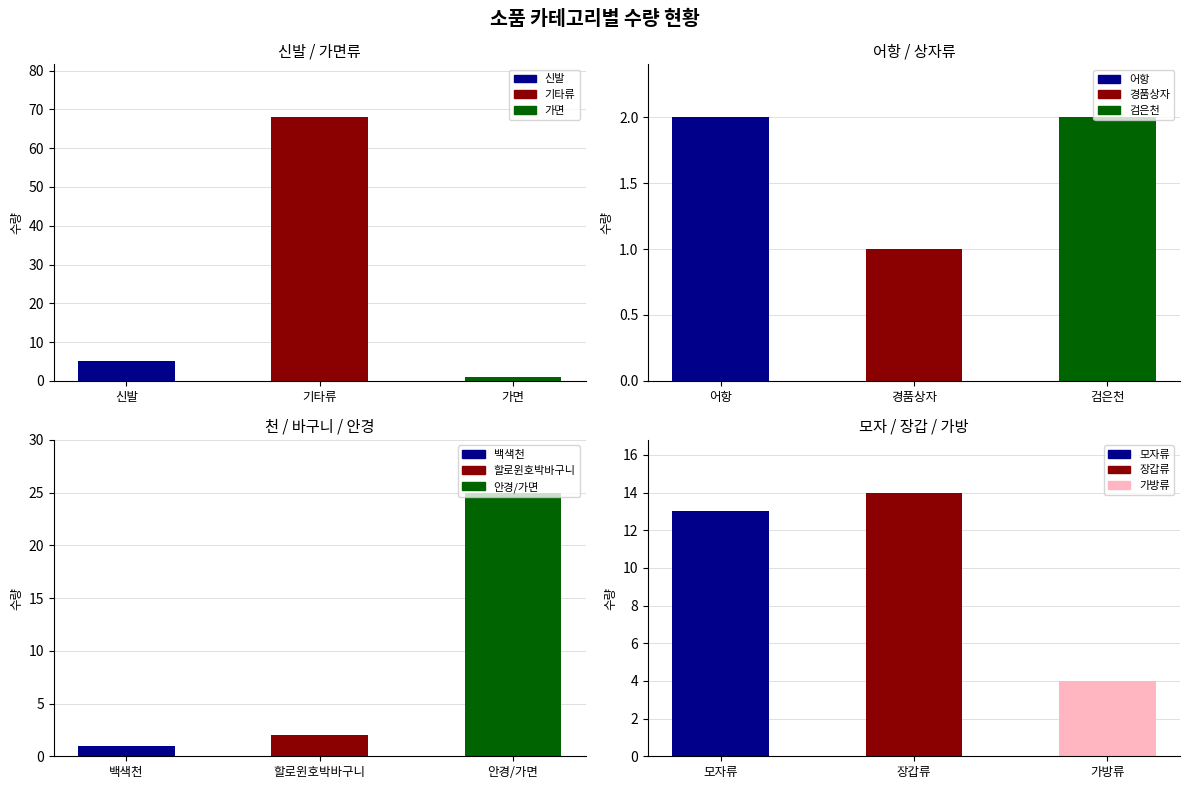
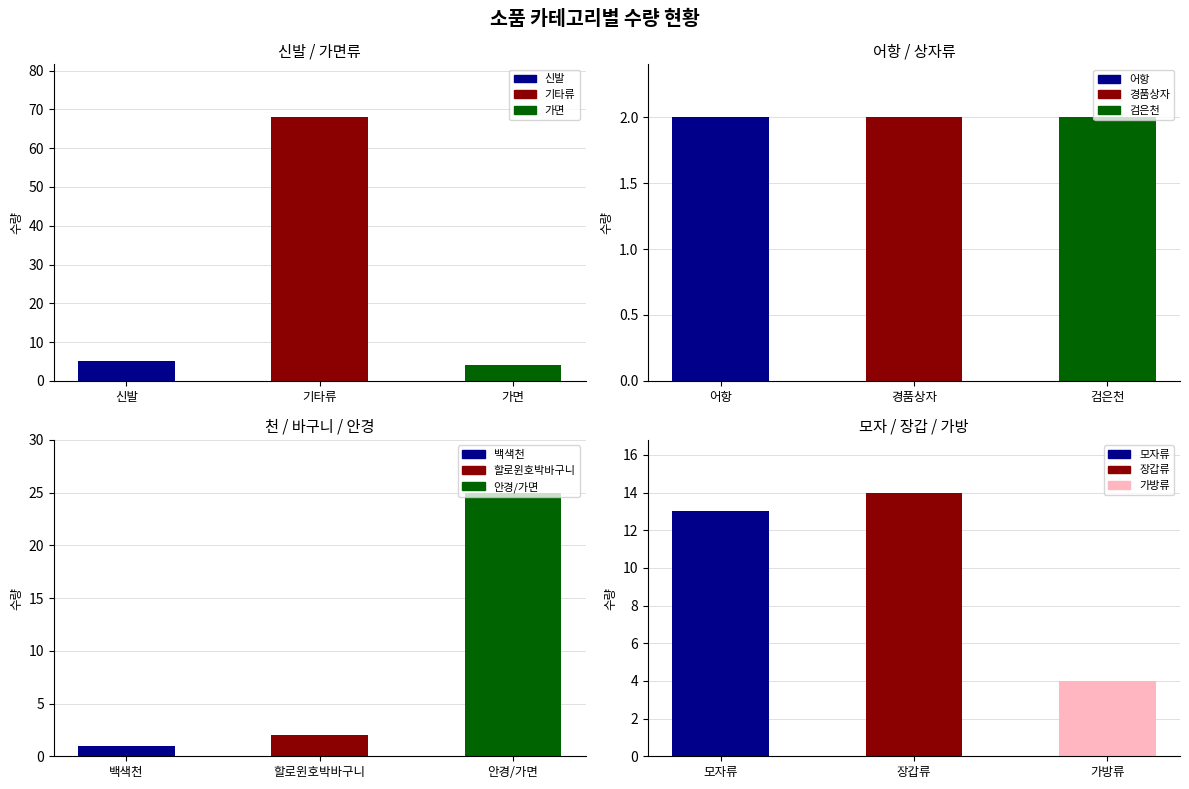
  {
    "신발 / 가면류": {
      "신발": 5,
      "기타류": 68,
-     "가면": 1
+     "가면": 4
    },
    "어항 / 상자류": {
      "어항": 2,
-     "경품상자": 1
+     "경품상자": 2
    },
    "천 / 바구니 / 안경": {
      "백색천": 1.0,
      "할로윈호박바구니": 2.0
    },
    "모자 / 장갑 / 가방": {
      "모자류": 13.0,
      "장갑류": 14.0,
      "가방류": 4.0
    }
  }
